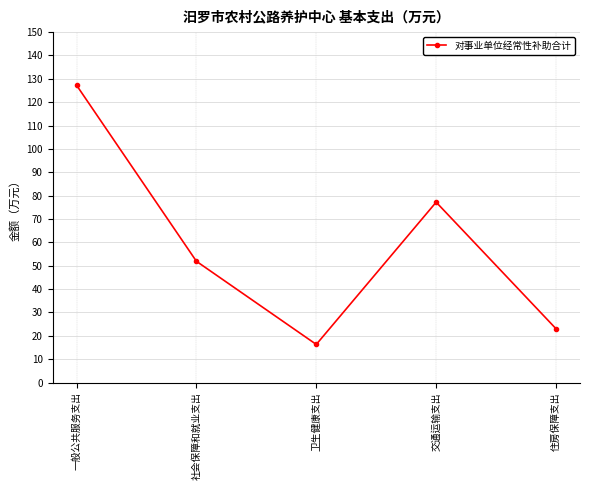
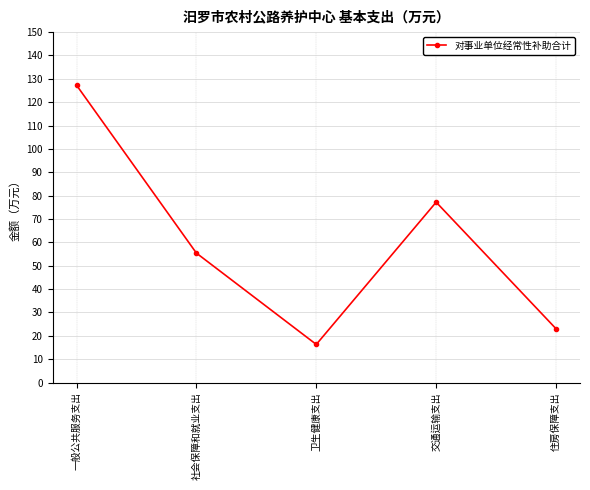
  {
    "一般公共服务支出": 127,
-   "社会保障和就业支出": 52,
+   "社会保障和就业支出": 55,
    "卫生健康支出": 16,
    "交通运输支出": 77,
    "住房保障支出": 23
  }
